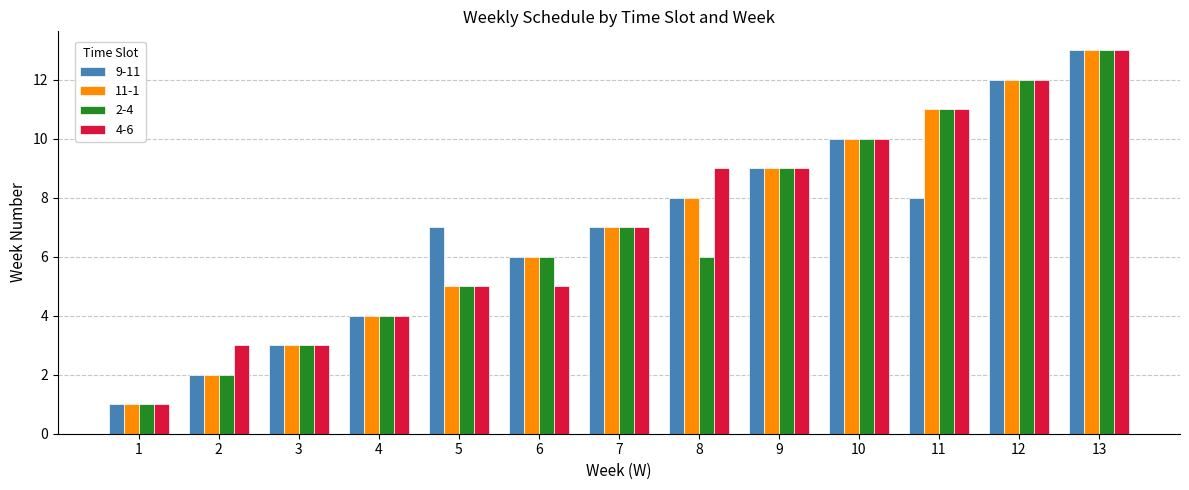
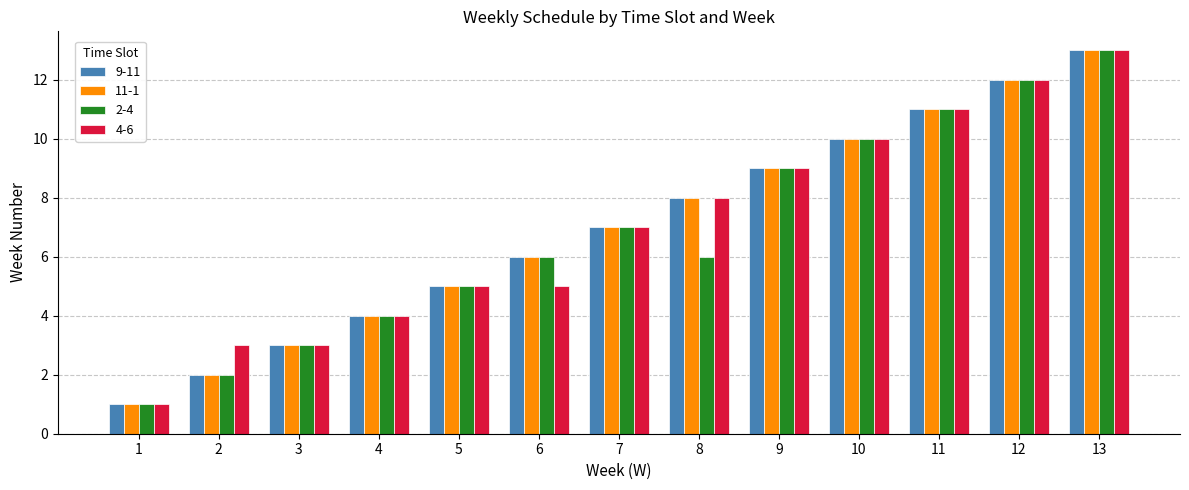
  {
    "9-11": {
      "1": 1,
      "2": 2,
      "3": 3,
      "4": 4,
-     "5": 7,
+     "5": 5,
      "6": 6,
      "7": 7,
      "8": 8,
      "9": 9,
      "10": 10,
-     "11": 8,
+     "11": 11,
      "12": 12,
      "13": 13
    },
    "11-1": {
      "1": 1,
      "2": 2,
      "3": 3,
      "4": 4,
      "5": 5,
      "6": 6,
      "7": 7,
      "8": 8,
      "9": 9,
      "10": 10,
      "11": 11,
      "12": 12,
      "13": 13
    },
    "2-4": {
      "1": 1,
      "2": 2,
      "3": 3,
      "4": 4,
      "5": 5,
      "6": 6,
      "7": 7,
      "8": 6,
      "9": 9,
      "10": 10,
      "11": 11,
      "12": 12,
      "13": 13
    },
    "4-6": {
      "1": 1,
      "2": 3,
      "3": 3,
      "4": 4,
      "5": 5,
      "6": 5,
      "7": 7,
-     "8": 9,
+     "8": 8,
      "9": 9,
      "10": 10,
      "11": 11,
      "12": 12,
      "13": 13
    }
  }
